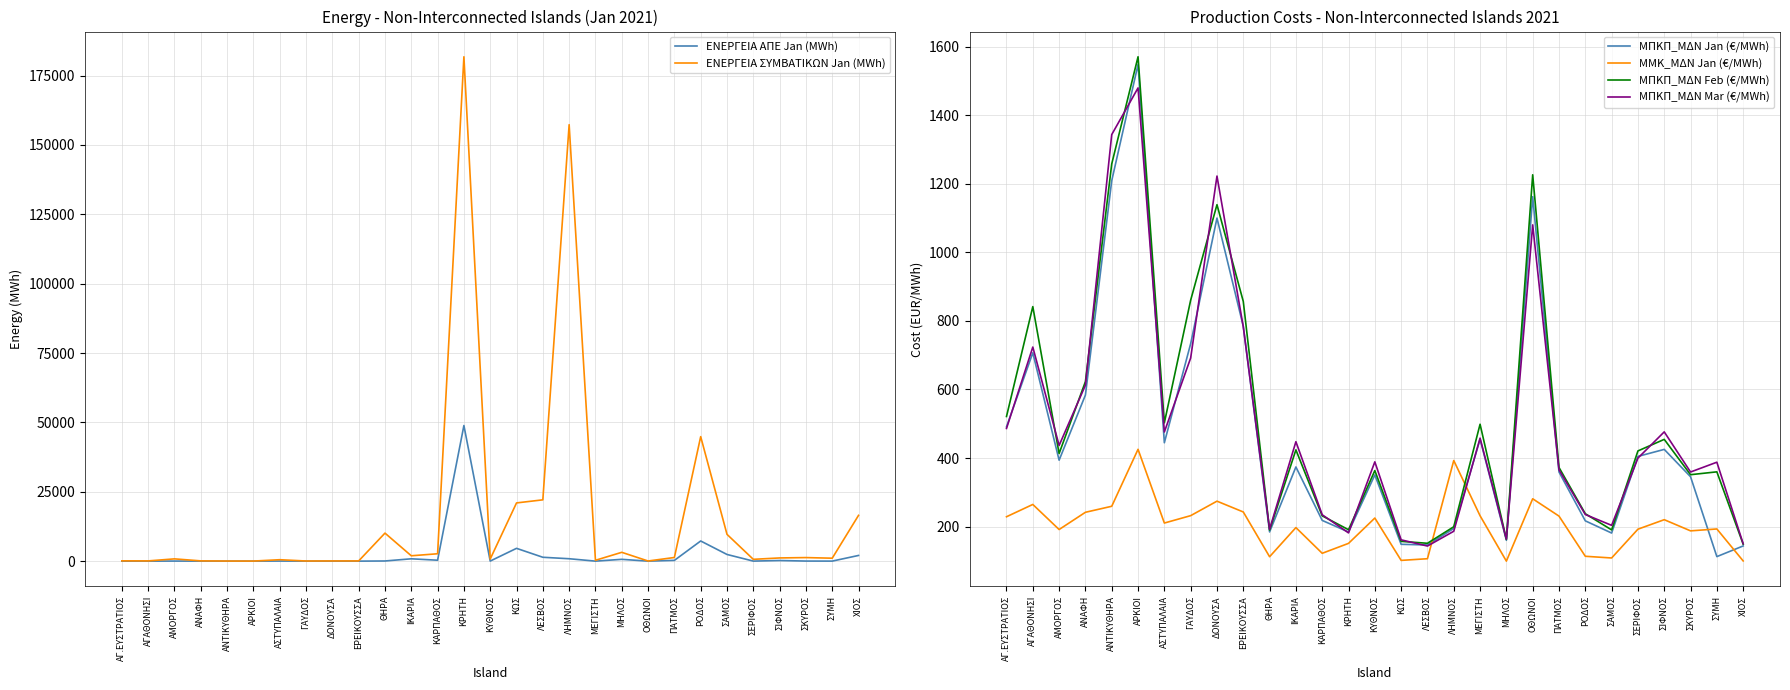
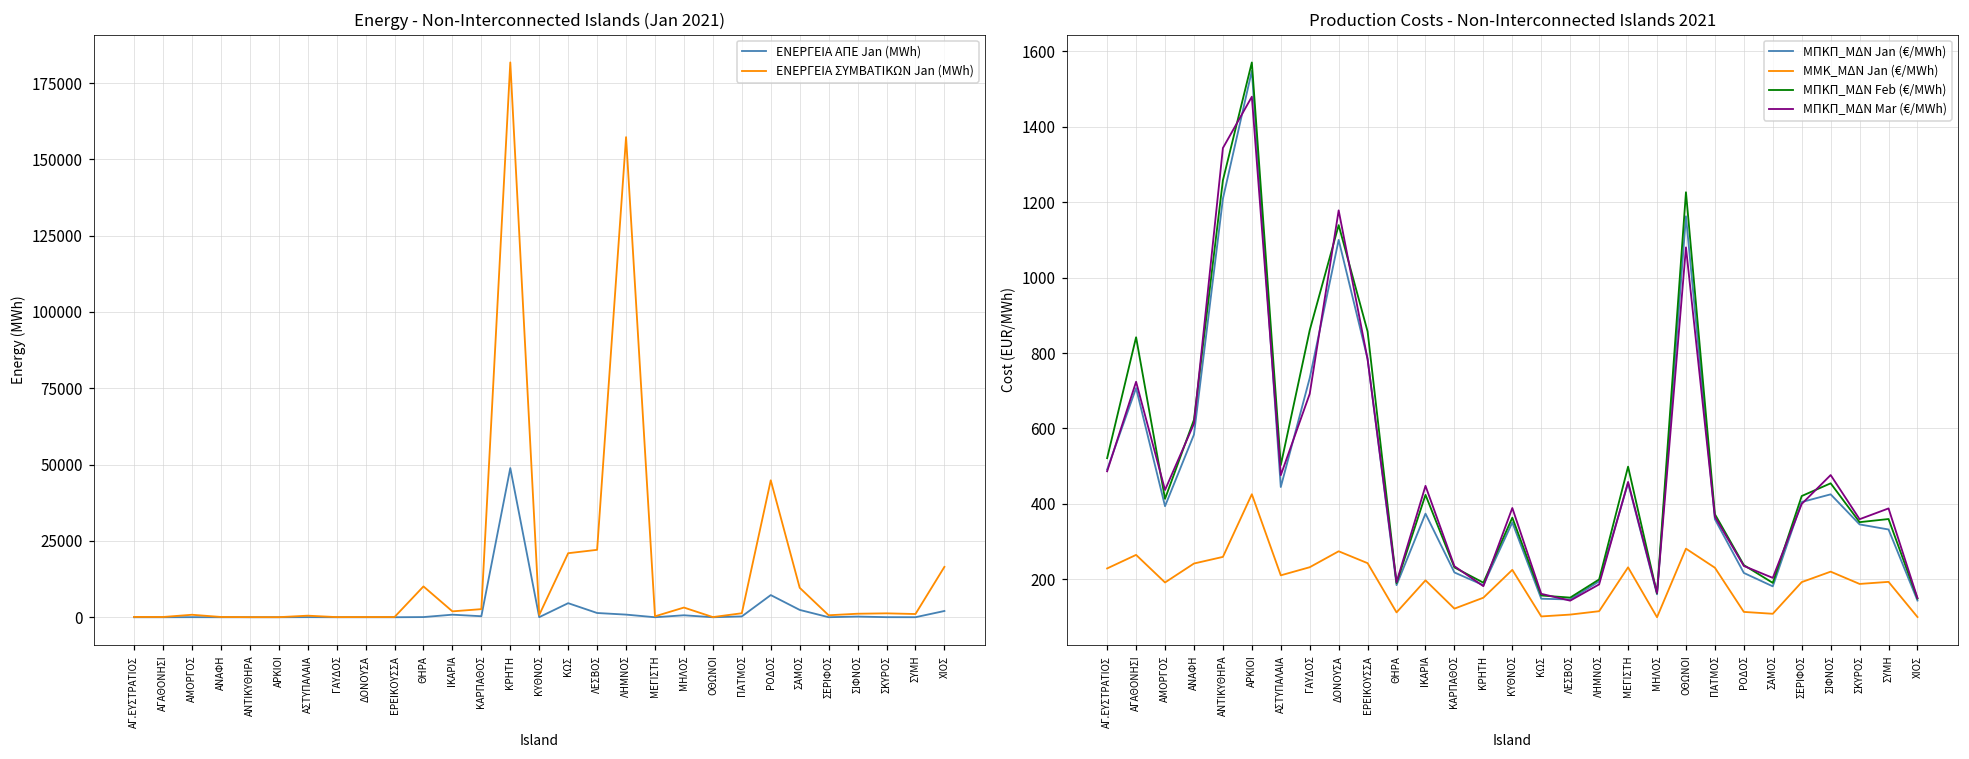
  {
    "Energy - Non-Interconnected Islands (Jan 2021)": {
      "ΕΝΕΡΓΕΙΑ ΑΠΕ Jan (MWh)": {
        "ΘΗΡΑ": 0,
        "ΙΚΑΡΙΑ": 1000,
        "ΚΑΡΠΑΘΟΣ": 0,
        "ΚΡΗΤΗ": 49000,
        "ΚΩΣ": 5000,
        "ΛΕΣΒΟΣ": 1000,
        "ΛΗΜΝΟΣ": 1000,
        "ΜΗΛΟΣ": 1000,
        "ΠΑΤΜΟΣ": 0,
        "ΡΟΔΟΣ": 7000,
        "ΣΑΜΟΣ": 2000,
        "ΣΙΦΝΟΣ": 0,
        "ΣΚΥΡΟΣ": 0,
        "ΣΥΜΗ": 0,
        "ΧΙΟΣ": 2000
      },
      "ΕΝΕΡΓΕΙΑ ΣΥΜΒΑΤΙΚΩΝ Jan (MWh)": {
        "ΘΗΡΑ": 10000,
        "ΙΚΑΡΙΑ": 2000,
        "ΚΑΡΠΑΘΟΣ": 3000,
        "ΚΡΗΤΗ": 182000,
        "ΚΩΣ": 21000,
        "ΛΕΣΒΟΣ": 22000,
        "ΛΗΜΝΟΣ": 157000,
        "ΜΗΛΟΣ": 3000,
        "ΠΑΤΜΟΣ": 1000,
        "ΡΟΔΟΣ": 45000,
        "ΣΑΜΟΣ": 10000,
        "ΣΙΦΝΟΣ": 1000,
        "ΣΚΥΡΟΣ": 1000,
        "ΣΥΜΗ": 1000,
        "ΧΙΟΣ": 16000
      }
    },
    "Production Costs - Non-Interconnected Islands 2021": {
      "ΜΠΚΠ_ΜΔΝ Jan (€/MWh)": {
        "ΑΓΑΘΟΝΗΣΙ": 710,
        "ΑΜΟΡΓΟΣ": 390,
        "ΑΝΑΦΗ": 580,
        "ΑΝΤΙΚΥΘΗΡΑ": 1210,
        "ΑΡΚΙΟΙ": 1550,
        "ΑΣΤΥΠΑΛΑΙΑ": 440,
        "ΓΑΥΔΟΣ": 730,
        "ΔΟΝΟΥΣΑ": 1100,
        "ΙΚΑΡΙΑ": 370,
        "ΚΑΡΠΑΘΟΣ": 220,
        "ΚΥΘΝΟΣ": 350,
        "ΚΩΣ": 150,
        "ΟΘΩΝΟΙ": 1160,
        "ΡΟΔΟΣ": 220,
        "ΣΑΜΟΣ": 180,
        "ΣΙΦΝΟΣ": 430,
-       "ΣΥΜΗ": 110
+       "ΣΥΜΗ": 330
      },
      "ΜΜΚ_ΜΔΝ Jan (€/MWh)": {
        "ΑΓ.ΕΥΣΤΡΑΤΙΟΣ": 230,
        "ΑΓΑΘΟΝΗΣΙ": 260,
        "ΑΜΟΡΓΟΣ": 190,
        "ΑΝΑΦΗ": 240,
        "ΑΝΤΙΚΥΘΗΡΑ": 260,
        "ΑΡΚΙΟΙ": 430,
        "ΑΣΤΥΠΑΛΑΙΑ": 210,
        "ΓΑΥΔΟΣ": 230,
        "ΔΟΝΟΥΣΑ": 270,
        "ΕΡΕΙΚΟΥΣΣΑ": 240,
        "ΘΗΡΑ": 110,
        "ΙΚΑΡΙΑ": 200,
        "ΚΑΡΠΑΘΟΣ": 120,
        "ΚΡΗΤΗ": 150,
        "ΚΥΘΝΟΣ": 220,
        "ΚΩΣ": 100,
        "ΛΕΣΒΟΣ": 110,
-       "ΛΗΜΝΟΣ": 390,
+       "ΛΗΜΝΟΣ": 120,
        "ΜΕΓΙΣΤΗ": 230,
        "ΜΗΛΟΣ": 100,
        "ΟΘΩΝΟΙ": 280,
        "ΠΑΤΜΟΣ": 230,
        "ΡΟΔΟΣ": 110,
        "ΣΑΜΟΣ": 110,
        "ΣΕΡΙΦΟΣ": 190,
        "ΣΙΦΝΟΣ": 220,
        "ΣΚΥΡΟΣ": 190,
        "ΣΥΜΗ": 190,
        "ΧΙΟΣ": 100
      },
      "ΜΠΚΠ_ΜΔΝ Feb (€/MWh)": {
        "ΑΓ.ΕΥΣΤΡΑΤΙΟΣ": 520,
        "ΑΓΑΘΟΝΗΣΙ": 840,
        "ΑΜΟΡΓΟΣ": 410,
        "ΑΝΑΦΗ": 620,
        "ΑΝΤΙΚΥΘΗΡΑ": 1260,
        "ΑΡΚΙΟΙ": 1570,
        "ΑΣΤΥΠΑΛΑΙΑ": 500,
        "ΓΑΥΔΟΣ": 860,
        "ΔΟΝΟΥΣΑ": 1140,
        "ΕΡΕΙΚΟΥΣΣΑ": 860,
        "ΙΚΑΡΙΑ": 420,
        "ΚΥΘΝΟΣ": 360,
        "ΜΕΓΙΣΤΗ": 500,
        "ΟΘΩΝΟΙ": 1230,
        "ΣΑΜΟΣ": 190,
        "ΣΕΡΙΦΟΣ": 420,
        "ΣΙΦΝΟΣ": 450,
        "ΣΥΜΗ": 360
      },
      "ΜΠΚΠ_ΜΔΝ Mar (€/MWh)": {
        "ΑΓΑΘΟΝΗΣΙ": 720,
        "ΑΜΟΡΓΟΣ": 440,
        "ΑΝΑΦΗ": 610,
        "ΑΝΤΙΚΥΘΗΡΑ": 1340,
        "ΑΡΚΙΟΙ": 1480,
        "ΑΣΤΥΠΑΛΑΙΑ": 480,
        "ΓΑΥΔΟΣ": 690,
-       "ΔΟΝΟΥΣΑ": 1220,
+       "ΔΟΝΟΥΣΑ": 1180,
        "ΙΚΑΡΙΑ": 450,
        "ΚΥΘΝΟΣ": 390,
        "ΛΗΜΝΟΣ": 190,
        "ΟΘΩΝΟΙ": 1080,
        "ΣΑΜΟΣ": 200,
        "ΣΙΦΝΟΣ": 480,
        "ΣΚΥΡΟΣ": 360,
        "ΣΥΜΗ": 390
      }
    }
  }
